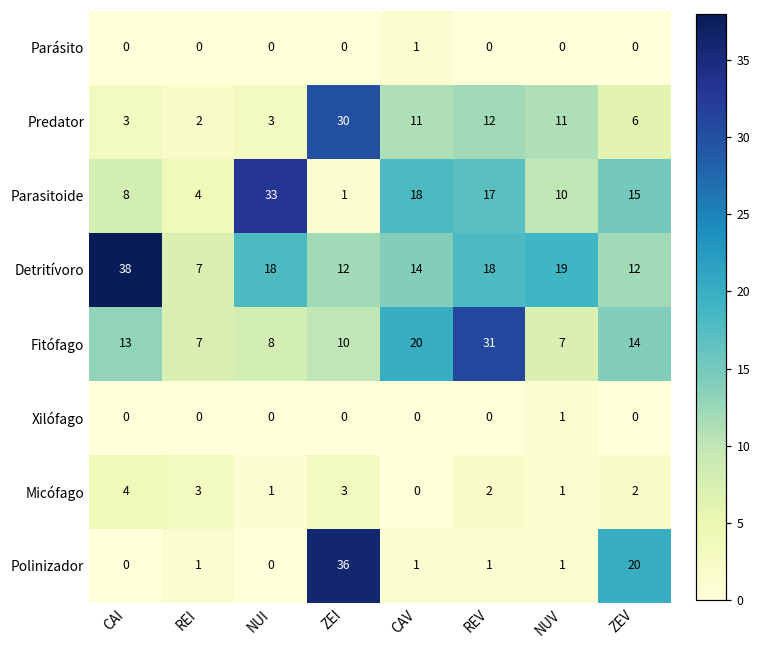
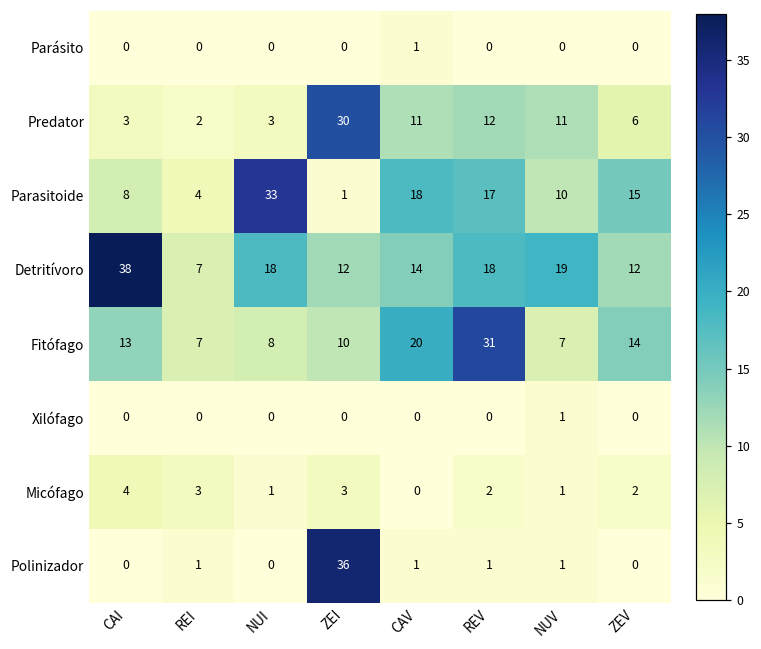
  {
    "Parásito": {
      "CAI": 0,
      "REI": 0,
      "NUI": 0,
      "ZEI": 0,
      "CAV": 1,
      "REV": 0,
      "NUV": 0,
      "ZEV": 0
    },
    "Predator": {
      "CAI": 3,
      "REI": 2,
      "NUI": 3,
      "ZEI": 30,
      "CAV": 11,
      "REV": 12,
      "NUV": 11,
      "ZEV": 6
    },
    "Parasitoide": {
      "CAI": 8,
      "REI": 4,
      "NUI": 33,
      "ZEI": 1,
      "CAV": 18,
      "REV": 17,
      "NUV": 10,
      "ZEV": 15
    },
    "Detritívoro": {
      "CAI": 38,
      "REI": 7,
      "NUI": 18,
      "ZEI": 12,
      "CAV": 14,
      "REV": 18,
      "NUV": 19,
      "ZEV": 12
    },
    "Fitófago": {
      "CAI": 13,
      "REI": 7,
      "NUI": 8,
      "ZEI": 10,
      "CAV": 20,
      "REV": 31,
      "NUV": 7,
      "ZEV": 14
    },
    "Xilófago": {
      "CAI": 0,
      "REI": 0,
      "NUI": 0,
      "ZEI": 0,
      "CAV": 0,
      "REV": 0,
      "NUV": 1,
      "ZEV": 0
    },
    "Micófago": {
      "CAI": 4,
      "REI": 3,
      "NUI": 1,
      "ZEI": 3,
      "CAV": 0,
      "REV": 2,
      "NUV": 1,
      "ZEV": 2
    },
    "Polinizador": {
      "CAI": 0,
      "REI": 1,
      "NUI": 0,
      "ZEI": 36,
      "CAV": 1,
      "REV": 1,
      "NUV": 1,
-     "ZEV": 20
+     "ZEV": 0
    }
  }
